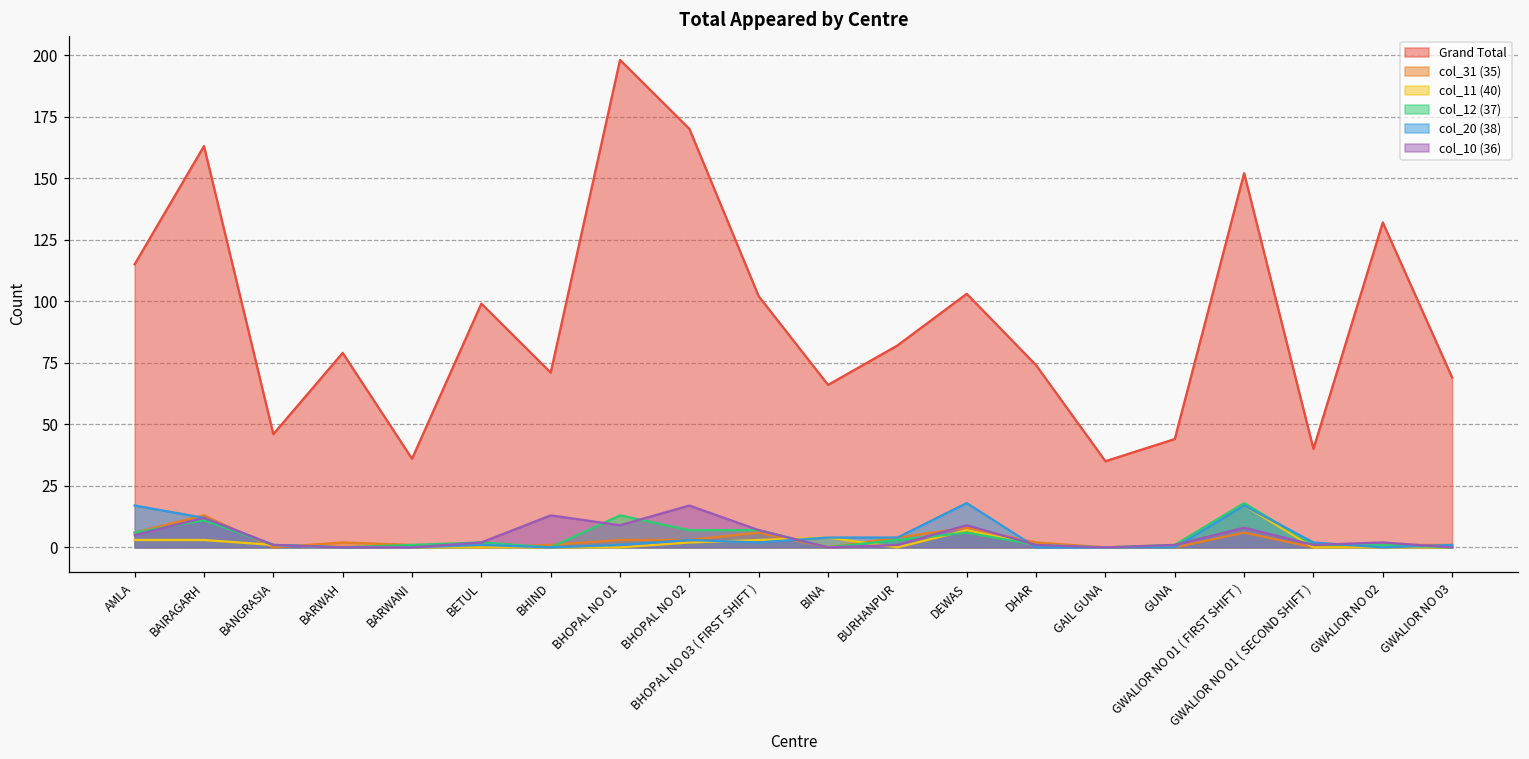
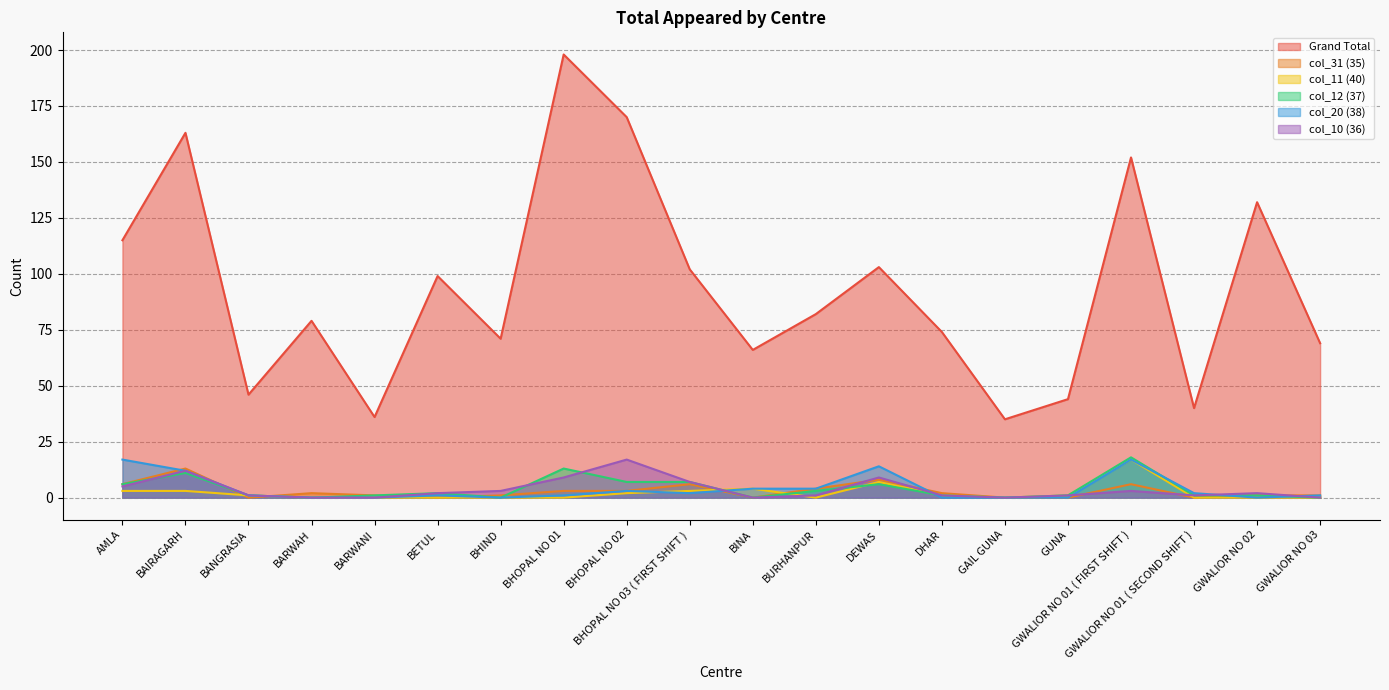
  {
    "col_12 (37)": {
      "BHOPAL NO 01": 13,
      "BHOPAL NO 02": 7
    },
    "col_20 (38)": {
      "AMLA": 17,
-     "DEWAS": 18
+     "DEWAS": 14
    },
    "col_10 (36)": {
-     "BHIND": 13,
+     "BHIND": 3,
      "BHOPAL NO 01": 9,
      "BHOPAL NO 02": 17,
-     "GWALIOR NO 01 ( FIRST SHIFT )": 8
+     "GWALIOR NO 01 ( FIRST SHIFT )": 3
    }
  }
